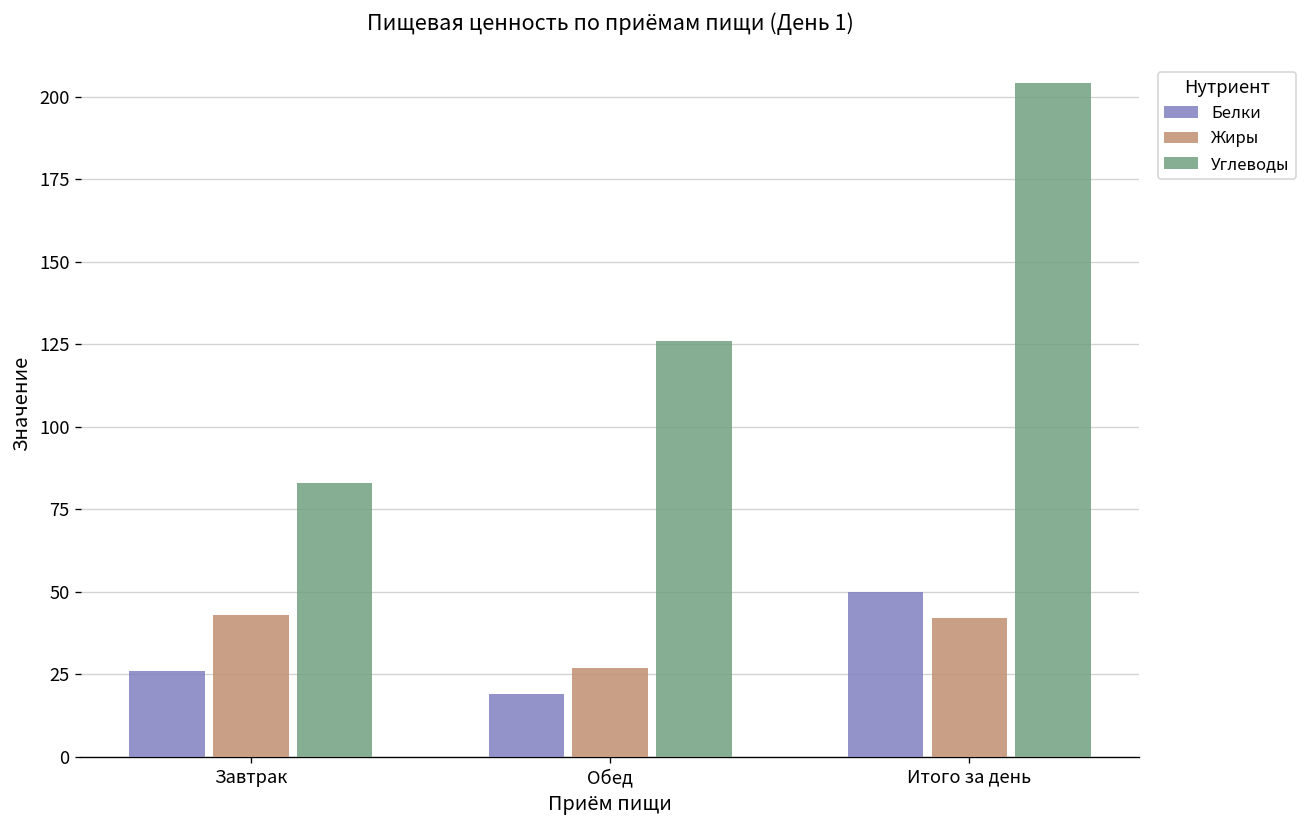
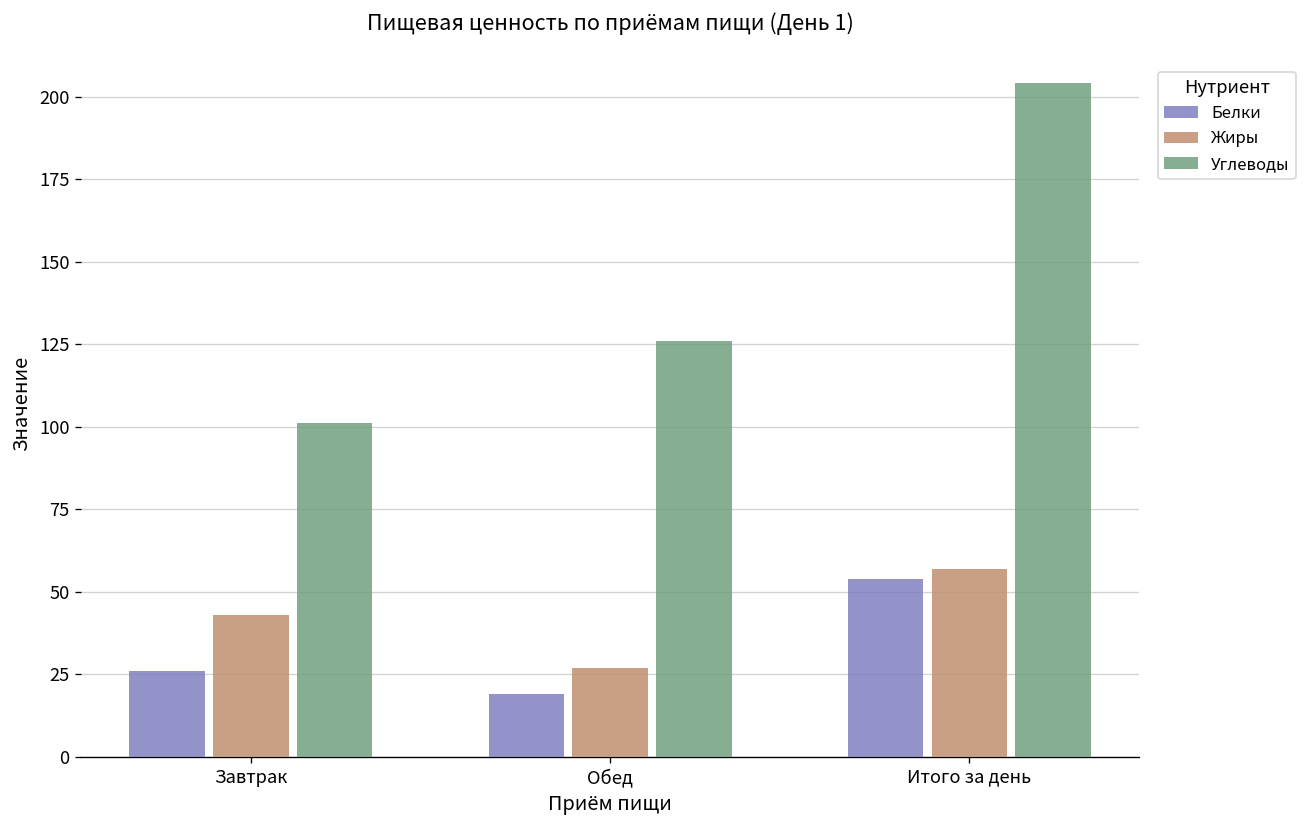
  {
    "Белки": {
      "Завтрак": 26,
      "Обед": 19,
-     "Итого за день": 50
+     "Итого за день": 54
    },
    "Жиры": {
      "Завтрак": 43,
      "Обед": 27,
-     "Итого за день": 42
+     "Итого за день": 57
    },
    "Углеводы": {
-     "Завтрак": 83,
+     "Завтрак": 101,
      "Обед": 126,
      "Итого за день": 204
    }
  }
